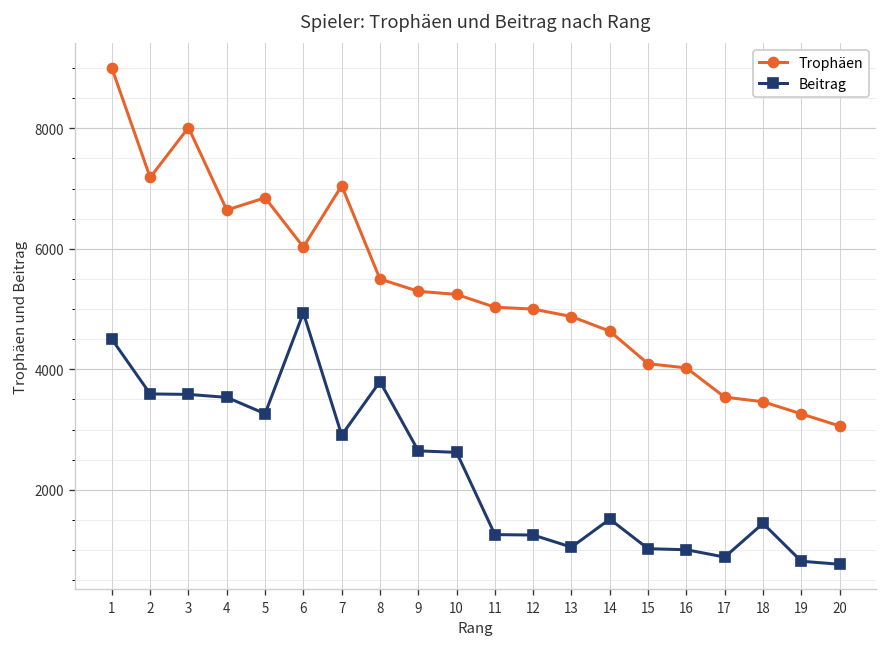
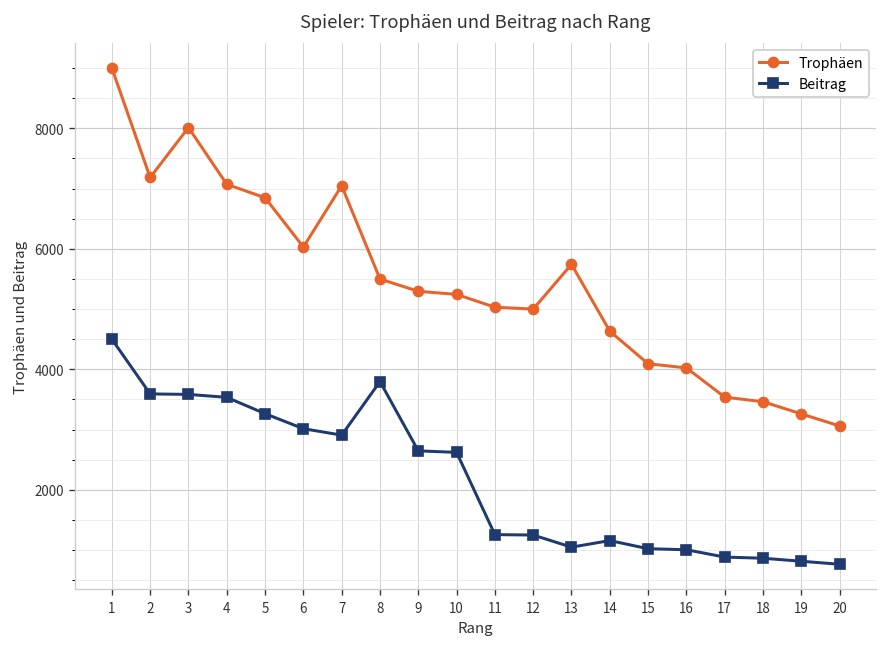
  {
    "Trophäen": {
      "1": 9000,
      "2": 7200,
      "3": 8000,
-     "4": 6600,
+     "4": 7100,
      "5": 6800,
      "6": 6000,
      "7": 7000,
      "8": 5500,
      "9": 5300,
      "10": 5200,
      "11": 5000,
      "12": 5000,
-     "13": 4900,
+     "13": 5700,
      "14": 4600,
      "15": 4100,
      "16": 4000,
      "17": 3500,
      "18": 3500,
      "19": 3300,
      "20": 3100
    },
    "Beitrag": {
      "1": 4500,
      "2": 3600,
      "3": 3600,
      "4": 3500,
      "5": 3300,
-     "6": 4900,
+     "6": 3000,
      "7": 2900,
      "8": 3800,
      "9": 2600,
      "10": 2600,
      "11": 1300,
      "12": 1300,
      "13": 1000,
-     "14": 1500,
+     "14": 1200,
      "15": 1000,
      "16": 1000,
      "17": 900,
-     "18": 1400,
+     "18": 900,
      "19": 800,
      "20": 800
    }
  }
